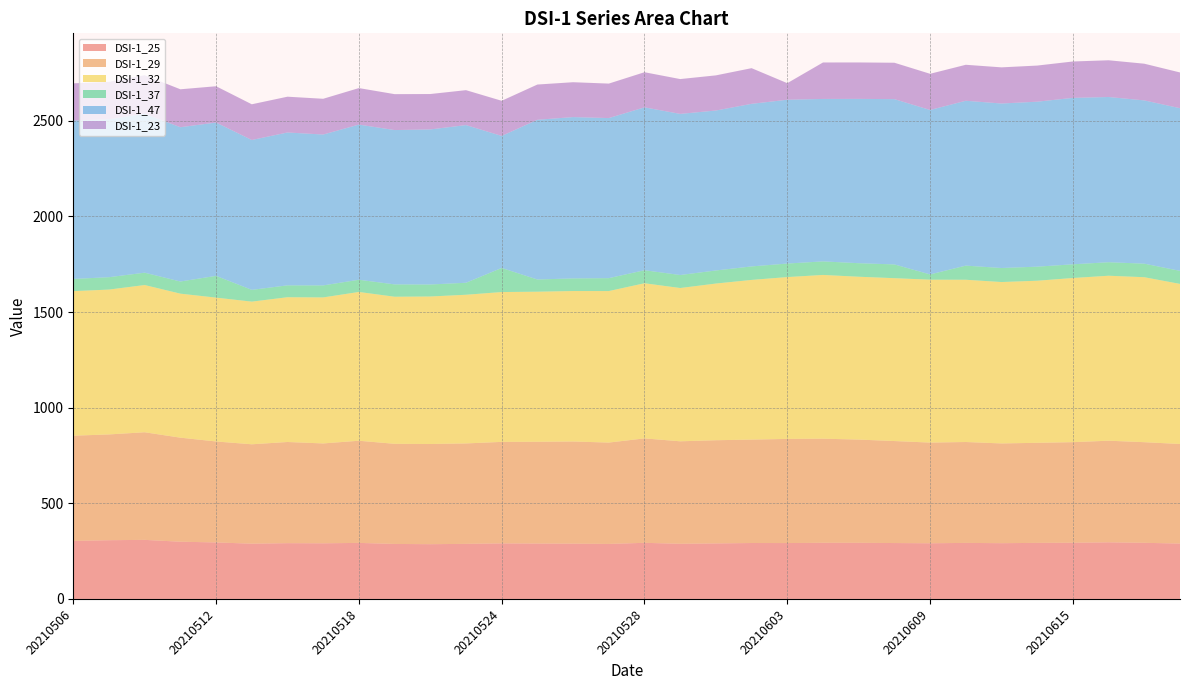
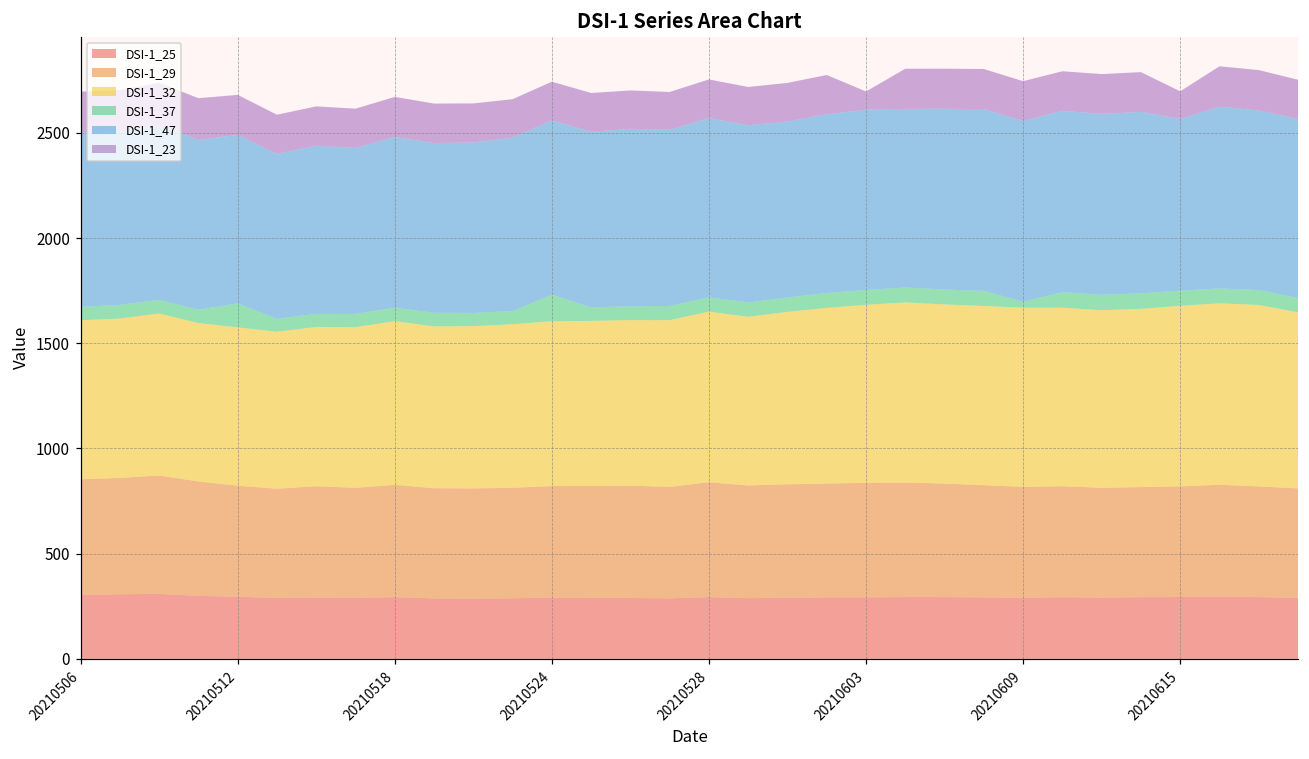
  {
    "DSI-1_37": {
      "20210506": 60,
      "20210512": 110,
      "20210518": 60,
      "20210524": 130,
      "20210528": 70,
      "20210603": 70,
      "20210609": 30,
      "20210615": 70
    },
    "DSI-1_47": {
      "20210506": 830,
      "20210512": 800,
      "20210518": 810,
-     "20210524": 690,
+     "20210524": 830,
      "20210528": 850,
      "20210603": 860,
      "20210609": 860,
-     "20210615": 870
+     "20210615": 820
    },
    "DSI-1_23": {
      "20210506": 190,
      "20210512": 190,
      "20210518": 190,
      "20210524": 180,
      "20210528": 180,
      "20210603": 90,
      "20210609": 190,
-     "20210615": 190
+     "20210615": 130
    }
  }
